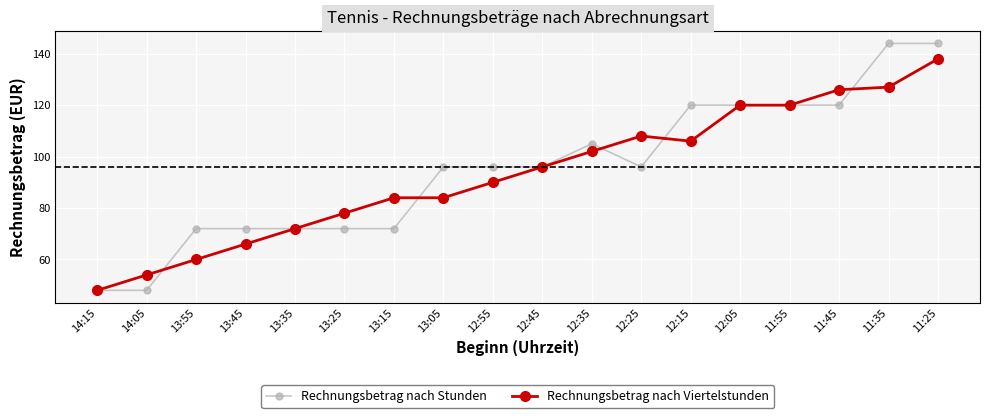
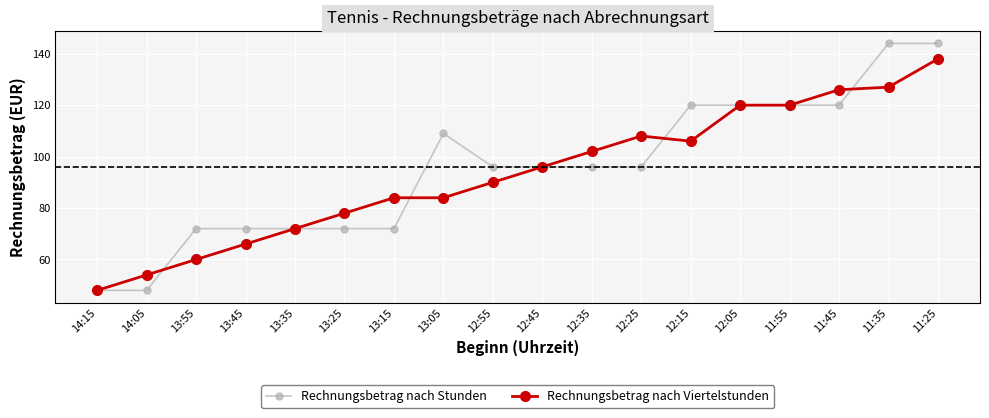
  {
    "Rechnungsbetrag nach Stunden": {
      "14:05": 48,
      "13:55": 72,
      "13:45": 72,
      "13:25": 72,
      "13:15": 72,
-     "13:05": 96,
+     "13:05": 109,
      "12:55": 96,
-     "12:35": 105,
+     "12:35": 96,
      "12:25": 96,
      "12:15": 120,
      "11:45": 120,
      "11:35": 144,
      "11:25": 144
    },
    "Rechnungsbetrag nach Viertelstunden": {
      "14:05": 54,
      "13:55": 60,
      "13:45": 66,
      "13:25": 78,
      "13:15": 84,
      "13:05": 84,
      "12:55": 90,
      "12:35": 102,
      "12:25": 108,
      "12:15": 106,
      "11:45": 126,
      "11:35": 127,
      "11:25": 138
    }
  }
